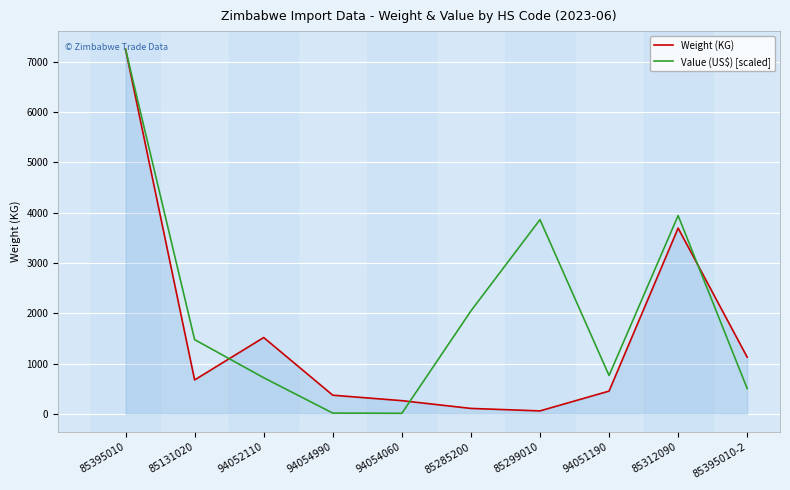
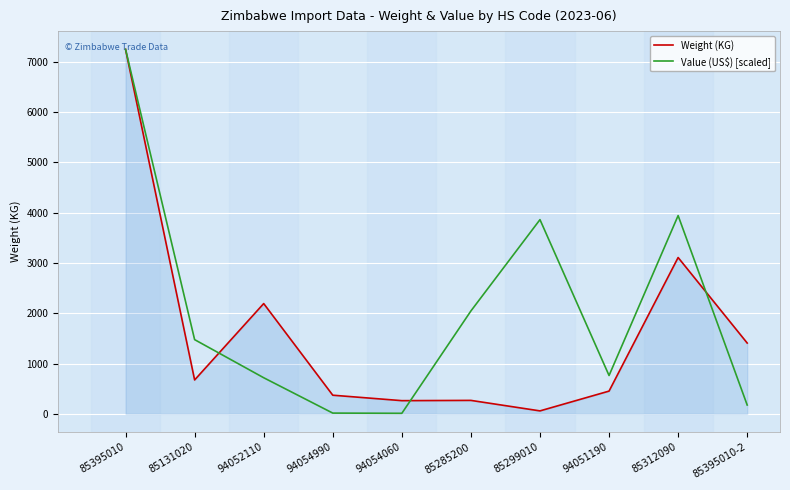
  {
    "Weight (KG)": {
      "85131020": 700,
-     "94052110": 1500,
+     "94052110": 2200,
      "94054990": 400,
      "94054060": 300,
-     "85285200": 100,
+     "85285200": 300,
      "85299010": 100,
      "94051190": 500,
-     "85312090": 3700,
-     "85395010-2": 1100
+     "85312090": 3100,
+     "85395010-2": 1400
    },
    "Value (US$) [scaled]": {
      "85131020": 1500,
      "94052110": 700,
      "94054990": 0,
      "94054060": 0,
      "85285200": 2000,
      "85299010": 3900,
      "94051190": 800,
      "85312090": 3900,
-     "85395010-2": 500
+     "85395010-2": 200
    }
  }
